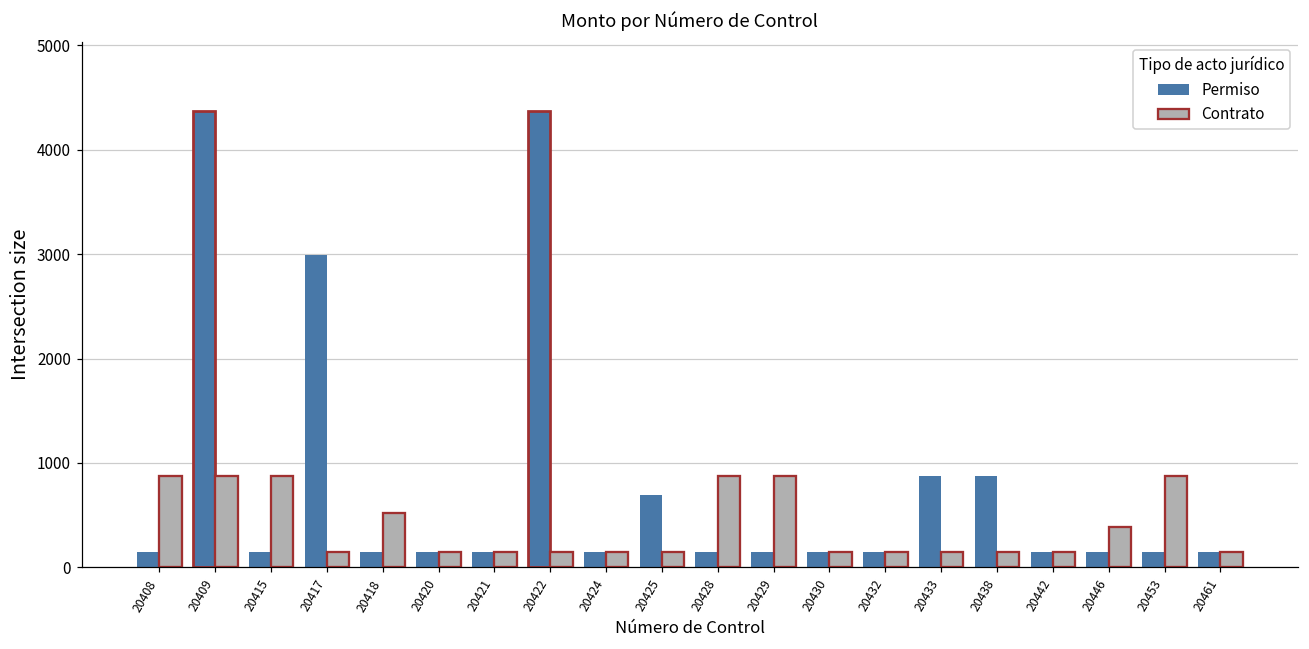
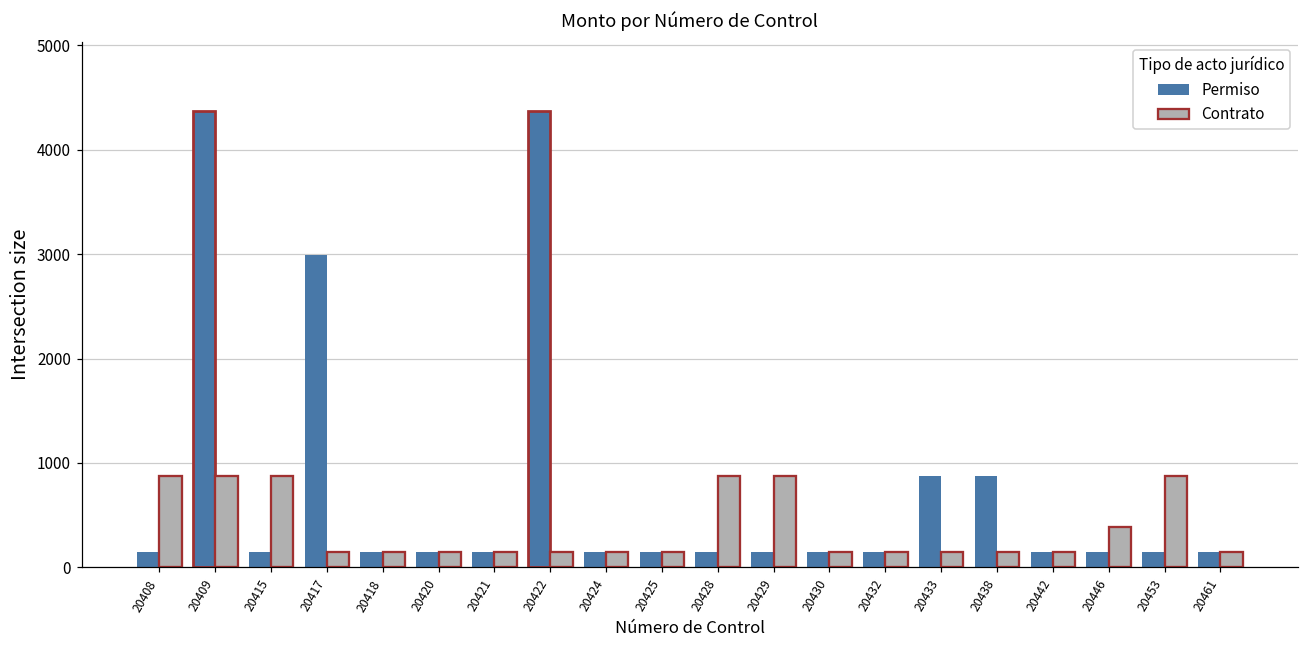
  {
    "Permiso": {
      "20408": 100,
      "20409": 4400,
      "20415": 100,
      "20417": 3000,
      "20418": 100,
      "20420": 100,
      "20421": 100,
      "20422": 4400,
      "20424": 100,
-     "20425": 700,
+     "20425": 100,
      "20428": 100,
      "20429": 100,
      "20430": 100,
      "20432": 100,
      "20433": 900,
      "20438": 900,
      "20442": 100,
      "20446": 100,
      "20453": 100,
      "20461": 100
    },
    "Contrato": {
      "20408": 900,
      "20409": 900,
      "20415": 900,
      "20417": 100,
-     "20418": 500,
+     "20418": 100,
      "20420": 100,
      "20421": 100,
      "20422": 100,
      "20424": 100,
      "20425": 100,
      "20428": 900,
      "20429": 900,
      "20430": 100,
      "20432": 100,
      "20433": 100,
      "20438": 100,
      "20442": 100,
      "20446": 400,
      "20453": 900,
      "20461": 100
    }
  }
